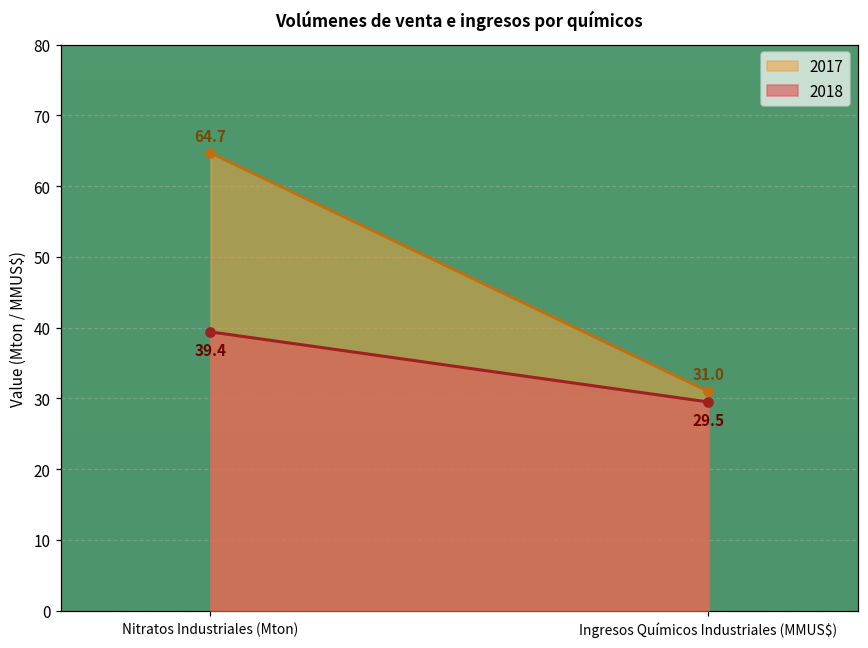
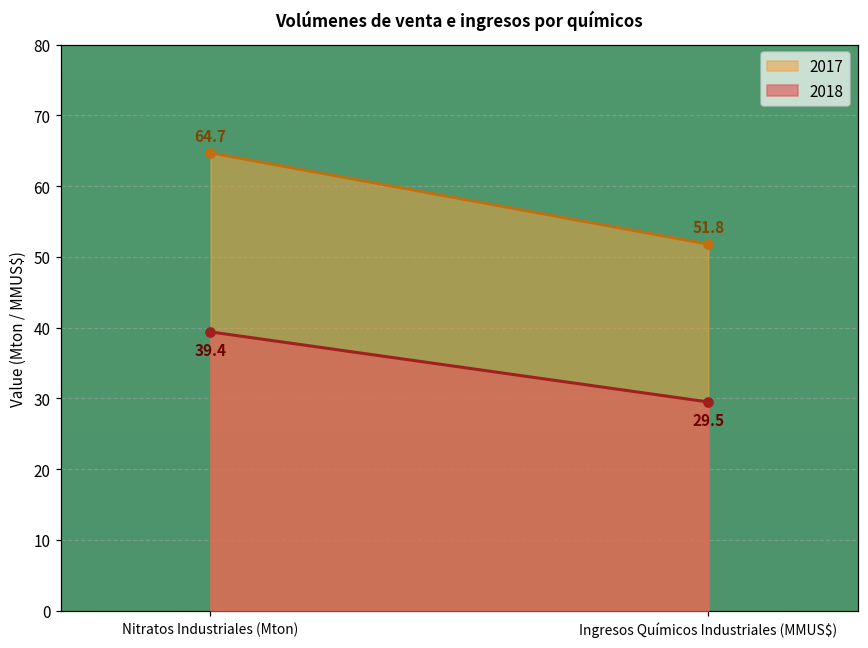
  {
    "2017": {
      "Nitratos Industriales (Mton)": 64.7,
-     "Ingresos Químicos Industriales (MMUS$)": 31.0
+     "Ingresos Químicos Industriales (MMUS$)": 51.8
    },
    "2018": {
      "Nitratos Industriales (Mton)": 39.4,
      "Ingresos Químicos Industriales (MMUS$)": 29.5
    }
  }
